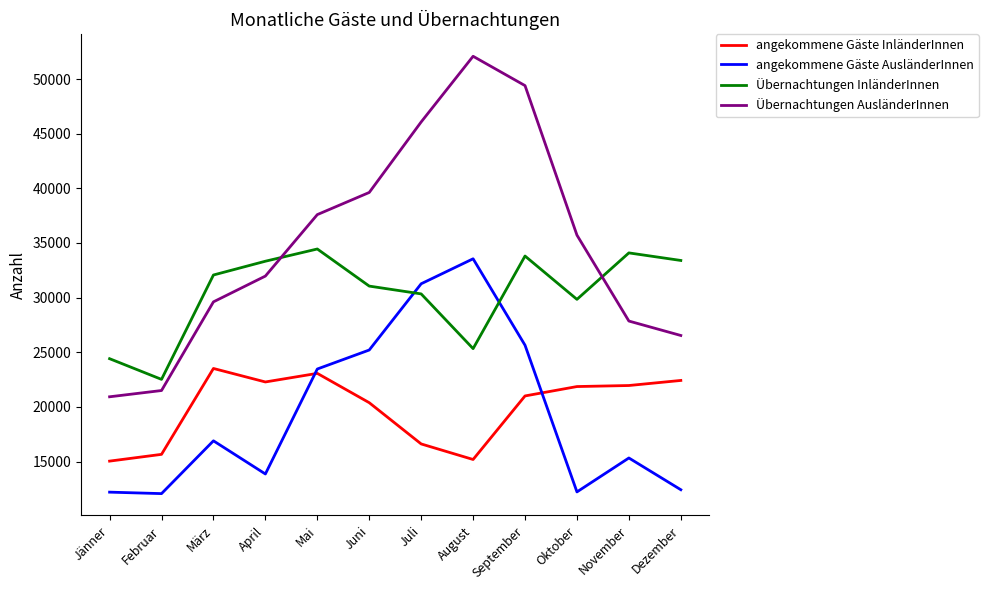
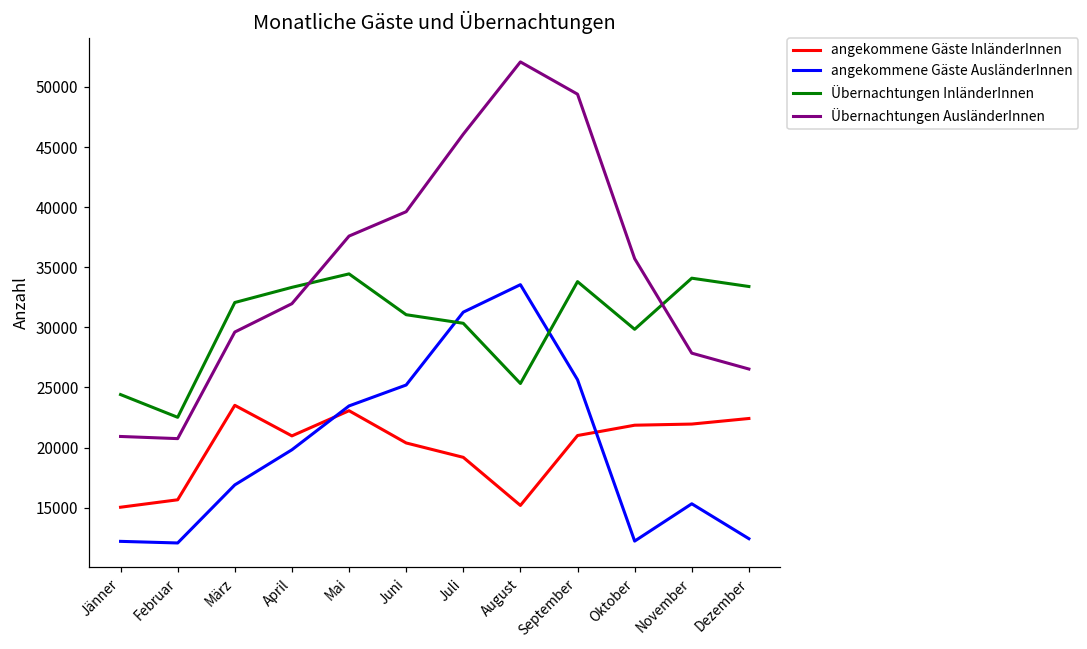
  {
    "angekommene Gäste InländerInnen": {
      "Jänner": 15000,
      "Februar": 15700,
      "März": 23500,
-     "April": 22300,
+     "April": 21000,
      "Mai": 23100,
      "Juni": 20400,
-     "Juli": 16600,
+     "Juli": 19200,
      "August": 15200,
      "September": 21000,
      "Oktober": 21900,
      "November": 22000,
      "Dezember": 22400
    },
    "angekommene Gäste AusländerInnen": {
      "Jänner": 12200,
      "Februar": 12100,
      "März": 16900,
-     "April": 13900,
+     "April": 19800,
      "Mai": 23500,
      "Juni": 25200,
      "Juli": 31300,
      "August": 33600,
      "September": 25600,
      "Oktober": 12200,
      "November": 15300,
      "Dezember": 12400
    },
    "Übernachtungen InländerInnen": {
      "Jänner": 24400,
      "Februar": 22500,
      "März": 32100,
      "April": 33300,
      "Mai": 34500,
      "Juni": 31100,
      "Juli": 30300,
      "August": 25300,
      "September": 33800,
      "Oktober": 29800,
      "November": 34100,
      "Dezember": 33400
    },
    "Übernachtungen AusländerInnen": {
      "Jänner": 20900,
-     "Februar": 21500,
+     "Februar": 20700,
      "März": 29600,
      "April": 32000,
      "Mai": 37600,
      "Juni": 39600,
      "Juli": 46100,
      "August": 52100,
      "September": 49400,
      "Oktober": 35700,
      "November": 27900,
      "Dezember": 26500
    }
  }
